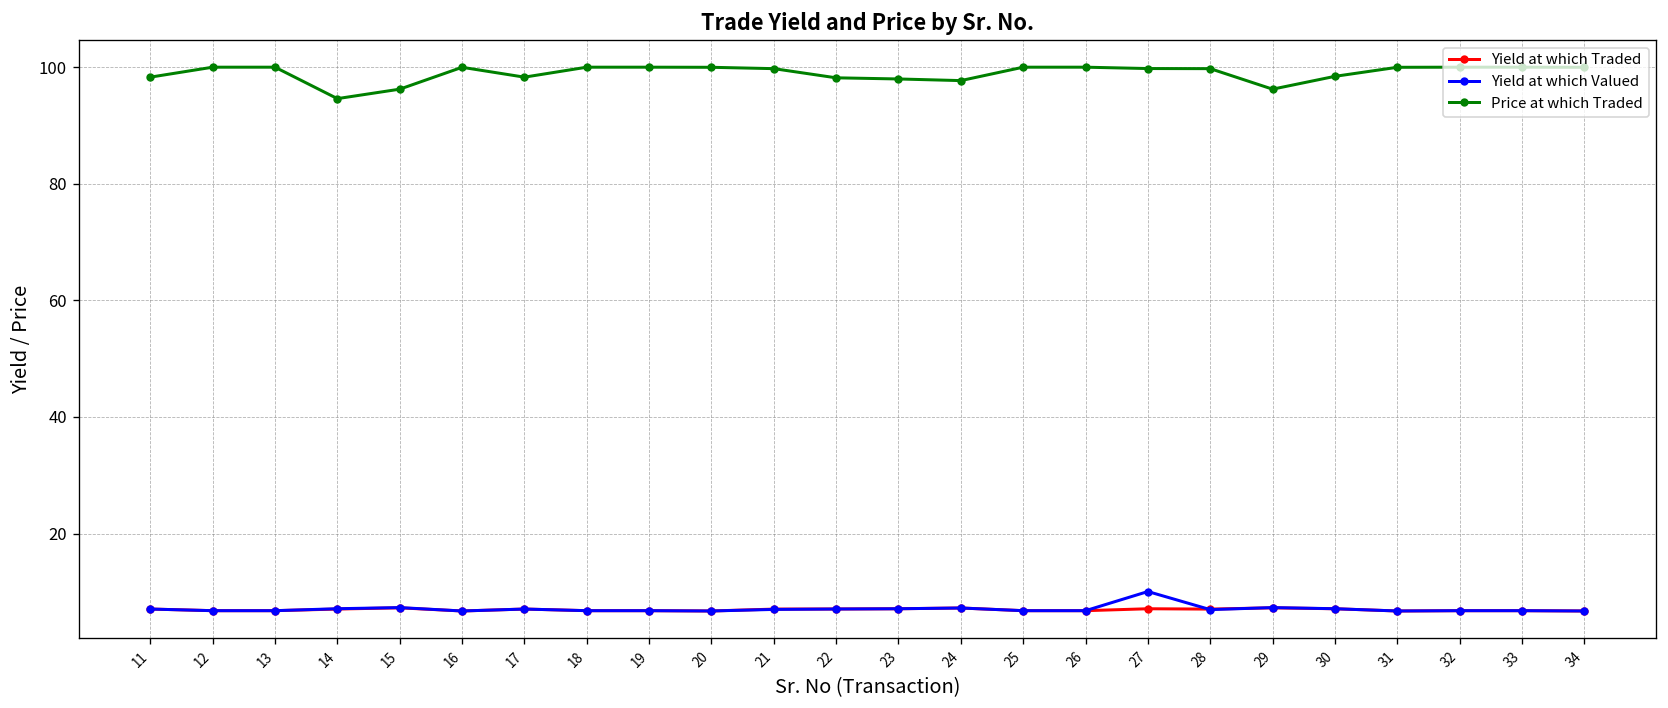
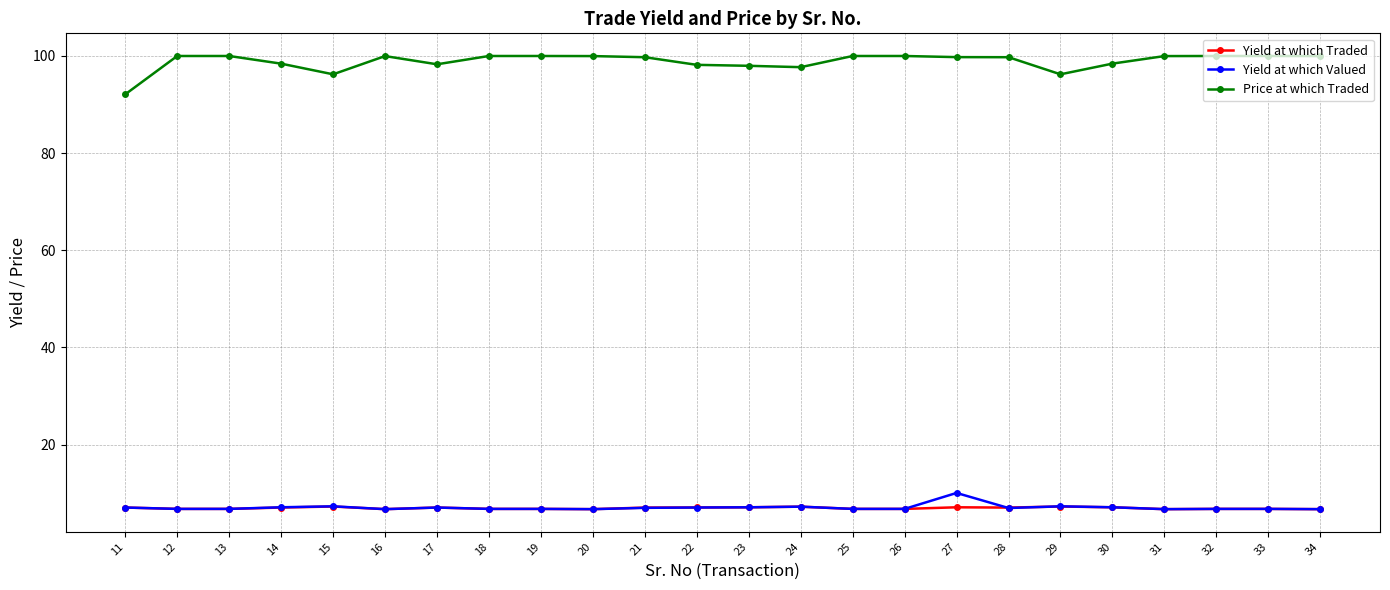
  {
    "Yield at which Traded": {
      "27": 7
    },
    "Yield at which Valued": {
      "27": 10
    },
    "Price at which Traded": {
-     "11": 98,
+     "11": 92,
      "12": 100,
      "13": 100,
-     "14": 95,
+     "14": 98,
      "15": 96,
      "16": 100,
      "17": 98,
      "18": 100,
      "19": 100,
      "20": 100,
      "21": 100,
      "22": 98,
      "23": 98,
      "24": 98,
      "25": 100,
      "26": 100,
      "27": 100,
      "28": 100,
      "29": 96,
      "30": 98,
      "31": 100
    }
  }
